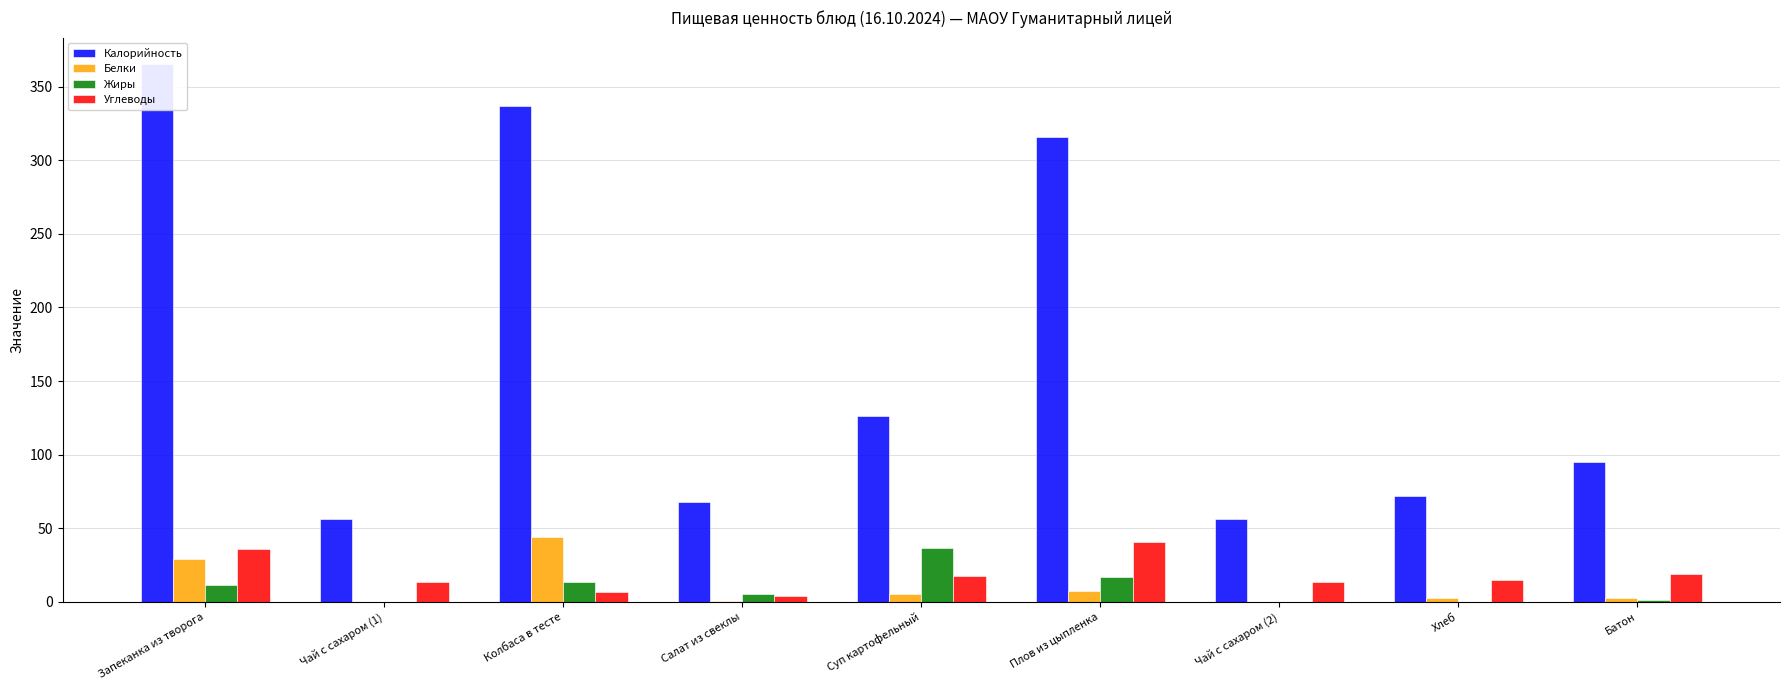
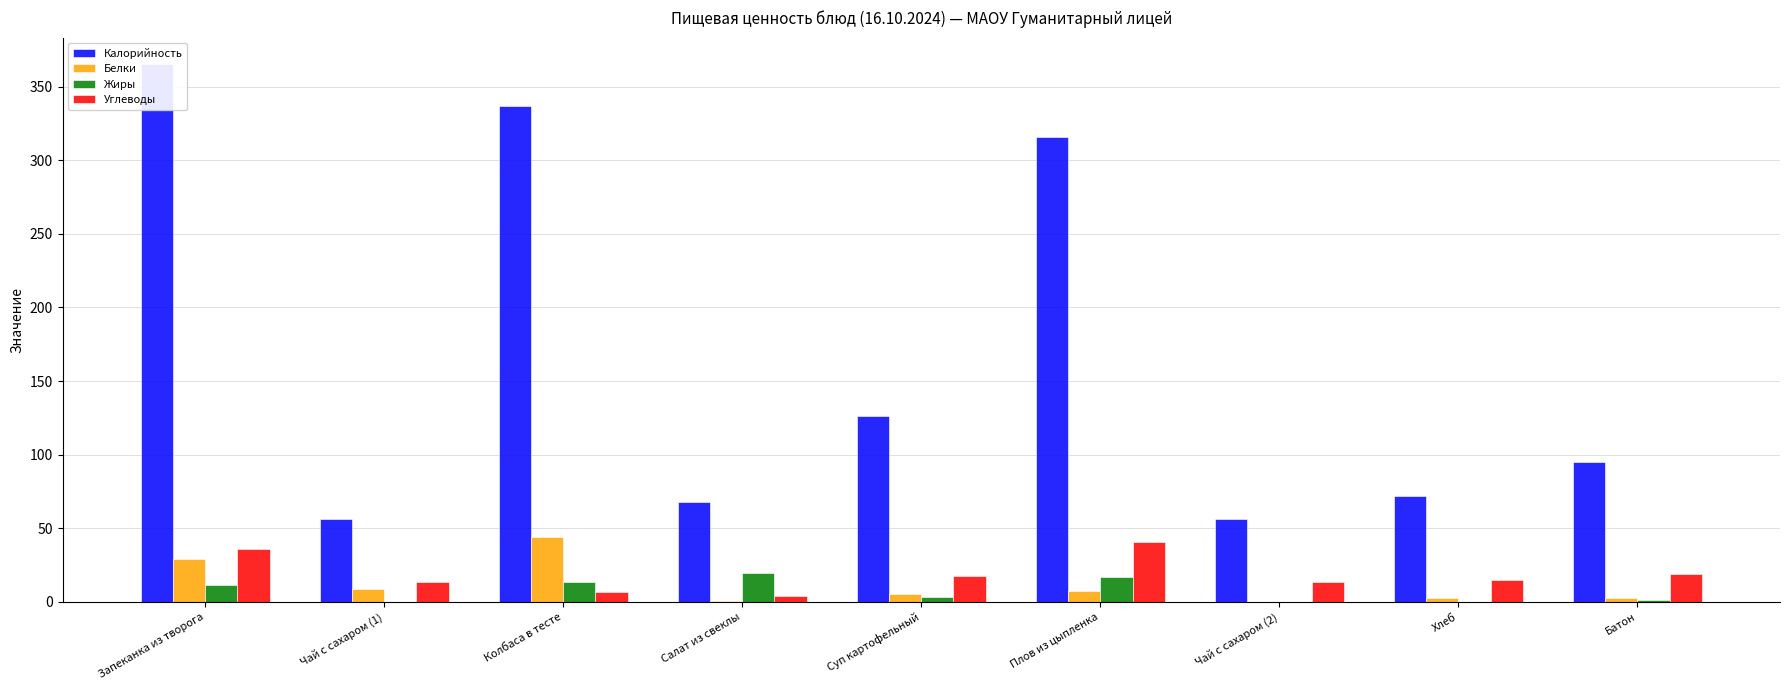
  {
    "Калорийность": {
      "Чай с сахаром (1)": 56,
      "Колбаса в тесте": 337,
      "Салат из свеклы": 68,
      "Суп картофельный": 126,
      "Плов из цыпленка": 316,
      "Чай с сахаром (2)": 56,
      "Хлеб": 72,
      "Батон": 95
    },
    "Белки": {
      "Запеканка из творога": 29,
-     "Чай с сахаром (1)": 0,
+     "Чай с сахаром (1)": 9,
      "Колбаса в тесте": 44,
      "Суп картофельный": 6,
      "Плов из цыпленка": 8,
      "Чай с сахаром (2)": 0,
      "Хлеб": 2,
      "Батон": 3
    },
    "Жиры": {
      "Запеканка из творога": 12,
      "Чай с сахаром (1)": 0,
      "Колбаса в тесте": 14,
-     "Салат из свеклы": 5,
-     "Суп картофельный": 36,
+     "Салат из свеклы": 20,
+     "Суп картофельный": 4,
      "Плов из цыпленка": 17,
      "Чай с сахаром (2)": 0,
      "Хлеб": 0
    },
    "Углеводы": {
      "Запеканка из творога": 36,
      "Чай с сахаром (1)": 14,
      "Колбаса в тесте": 7,
      "Салат из свеклы": 4,
      "Суп картофельный": 18,
      "Плов из цыпленка": 41,
      "Чай с сахаром (2)": 14,
      "Хлеб": 15,
      "Батон": 19
    }
  }
